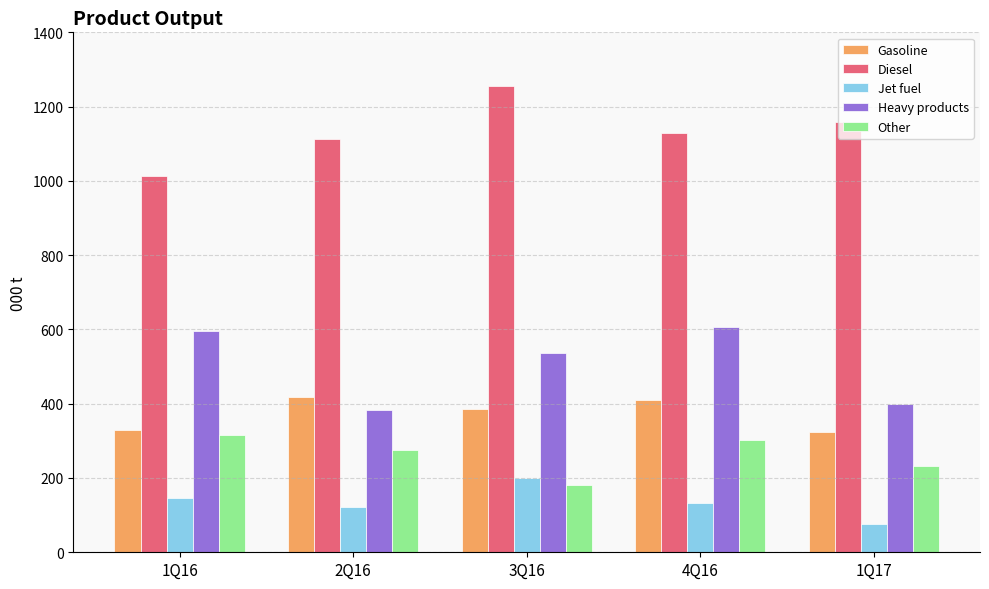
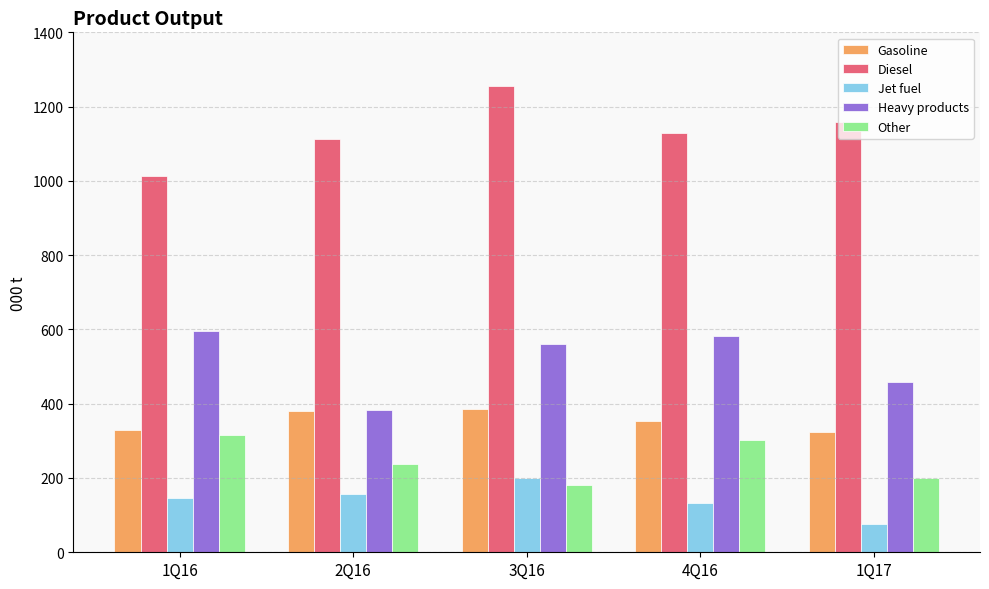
  {
    "Gasoline": {
      "1Q16": 330,
-     "2Q16": 420,
+     "2Q16": 380,
      "3Q16": 390,
-     "4Q16": 410,
+     "4Q16": 350,
      "1Q17": 320
    },
    "Diesel": {
      "1Q16": 1010,
      "2Q16": 1110,
      "3Q16": 1260,
      "4Q16": 1130
    },
    "Jet fuel": {
      "1Q16": 150,
-     "2Q16": 120,
+     "2Q16": 160,
      "3Q16": 200,
      "4Q16": 130,
      "1Q17": 80
    },
    "Heavy products": {
      "1Q16": 600,
      "2Q16": 380,
-     "3Q16": 540,
-     "4Q16": 610,
-     "1Q17": 400
+     "3Q16": 560,
+     "4Q16": 580,
+     "1Q17": 460
    },
    "Other": {
      "1Q16": 320,
-     "2Q16": 280,
+     "2Q16": 240,
      "3Q16": 180,
      "4Q16": 300,
-     "1Q17": 230
+     "1Q17": 200
    }
  }
